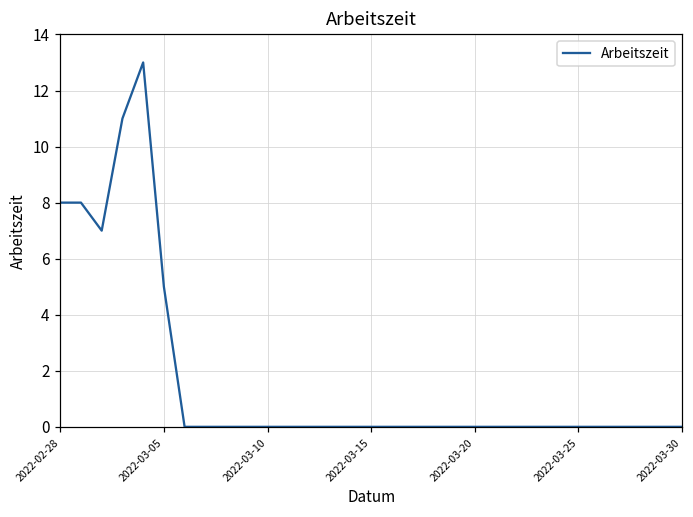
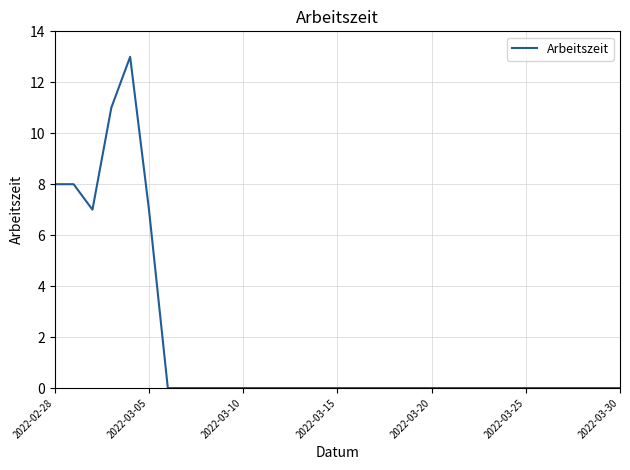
  {
    "2022-02-28": 8,
-   "2022-03-05": 5,
+   "2022-03-05": 7,
    "2022-03-10": 0,
    "2022-03-15": 0,
    "2022-03-20": 0,
    "2022-03-25": 0,
    "2022-03-30": 0
  }
